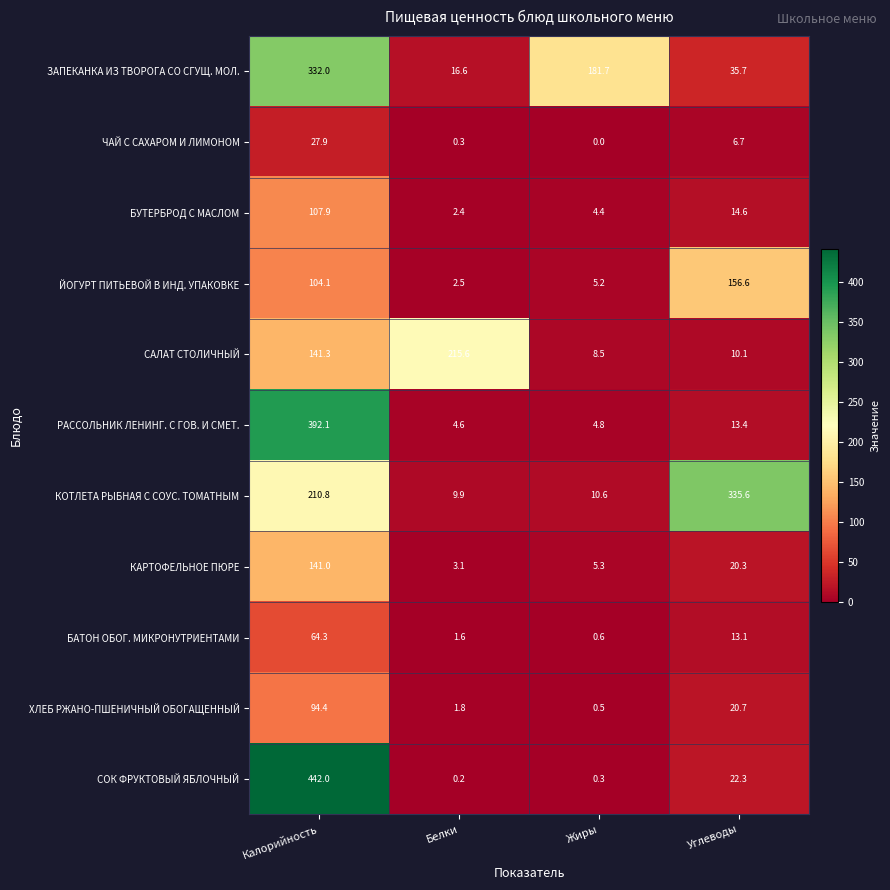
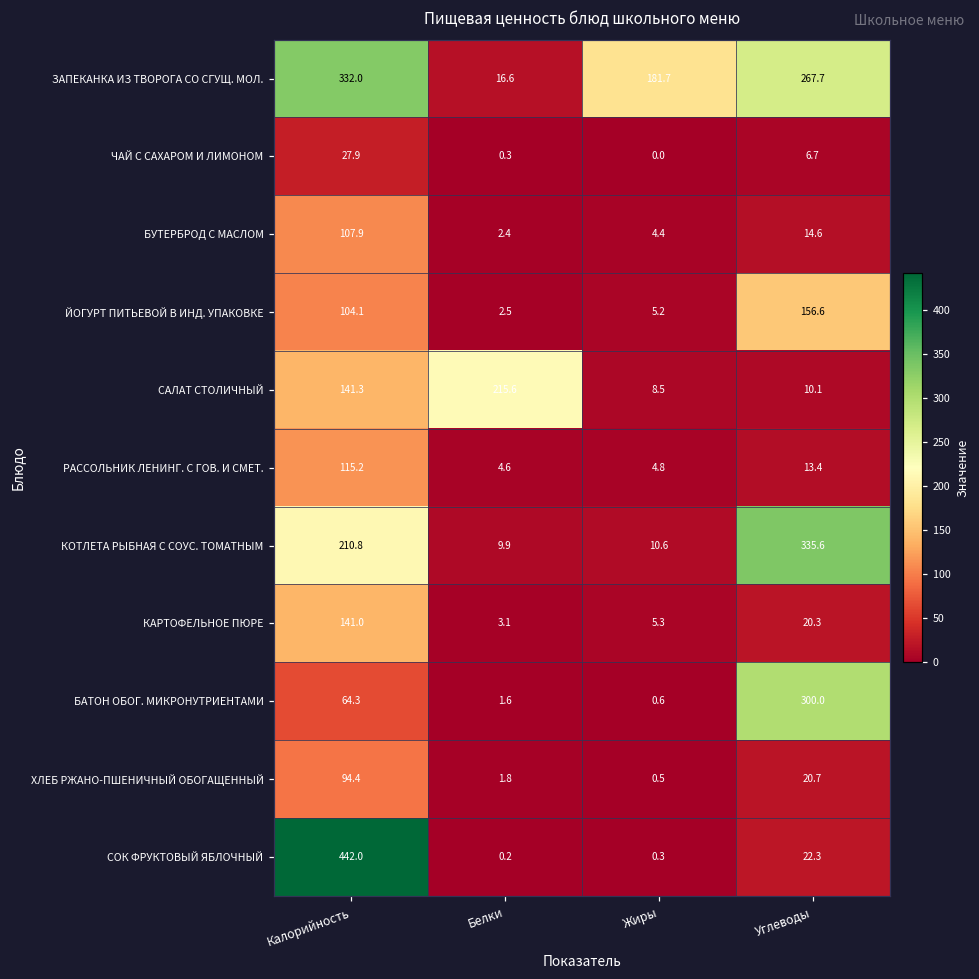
  {
    "ЗАПЕКАНКА ИЗ ТВОРОГА СО СГУЩ. МОЛ.": {
      "Калорийность": 332.0,
      "Белки": 16.6,
      "Жиры": 181.7,
-     "Углеводы": 35.7
+     "Углеводы": 267.7
    },
    "ЧАЙ С САХАРОМ И ЛИМОНОМ": {
      "Калорийность": 27.9,
      "Белки": 0.3,
      "Жиры": 0.0,
      "Углеводы": 6.7
    },
    "БУТЕРБРОД С МАСЛОМ": {
      "Калорийность": 107.9,
      "Белки": 2.4,
      "Жиры": 4.4,
      "Углеводы": 14.6
    },
    "ЙОГУРТ ПИТЬЕВОЙ В ИНД. УПАКОВКЕ": {
      "Калорийность": 104.1,
      "Белки": 2.5,
      "Жиры": 5.2,
      "Углеводы": 156.6
    },
    "САЛАТ СТОЛИЧНЫЙ": {
      "Калорийность": 141.3,
      "Белки": 215.6,
      "Жиры": 8.5,
      "Углеводы": 10.1
    },
    "РАССОЛЬНИК ЛЕНИНГ. С ГОВ. И СМЕТ.": {
-     "Калорийность": 392.1,
+     "Калорийность": 115.2,
      "Белки": 4.6,
      "Жиры": 4.8,
      "Углеводы": 13.4
    },
    "КОТЛЕТА РЫБНАЯ С СОУС. ТОМАТНЫМ": {
      "Калорийность": 210.8,
      "Белки": 9.9,
      "Жиры": 10.6,
      "Углеводы": 335.6
    },
    "КАРТОФЕЛЬНОЕ ПЮРЕ": {
      "Калорийность": 141.0,
      "Белки": 3.1,
      "Жиры": 5.3,
      "Углеводы": 20.3
    },
    "БАТОН ОБОГ. МИКРОНУТРИЕНТАМИ": {
      "Калорийность": 64.3,
      "Белки": 1.6,
      "Жиры": 0.6,
-     "Углеводы": 13.1
+     "Углеводы": 300.0
    },
    "ХЛЕБ РЖАНО-ПШЕНИЧНЫЙ ОБОГАЩЕННЫЙ": {
      "Калорийность": 94.4,
      "Белки": 1.8,
      "Жиры": 0.5,
      "Углеводы": 20.7
    },
    "СОК ФРУКТОВЫЙ ЯБЛОЧНЫЙ": {
      "Калорийность": 442.0,
      "Белки": 0.2,
      "Жиры": 0.3,
      "Углеводы": 22.3
    }
  }
